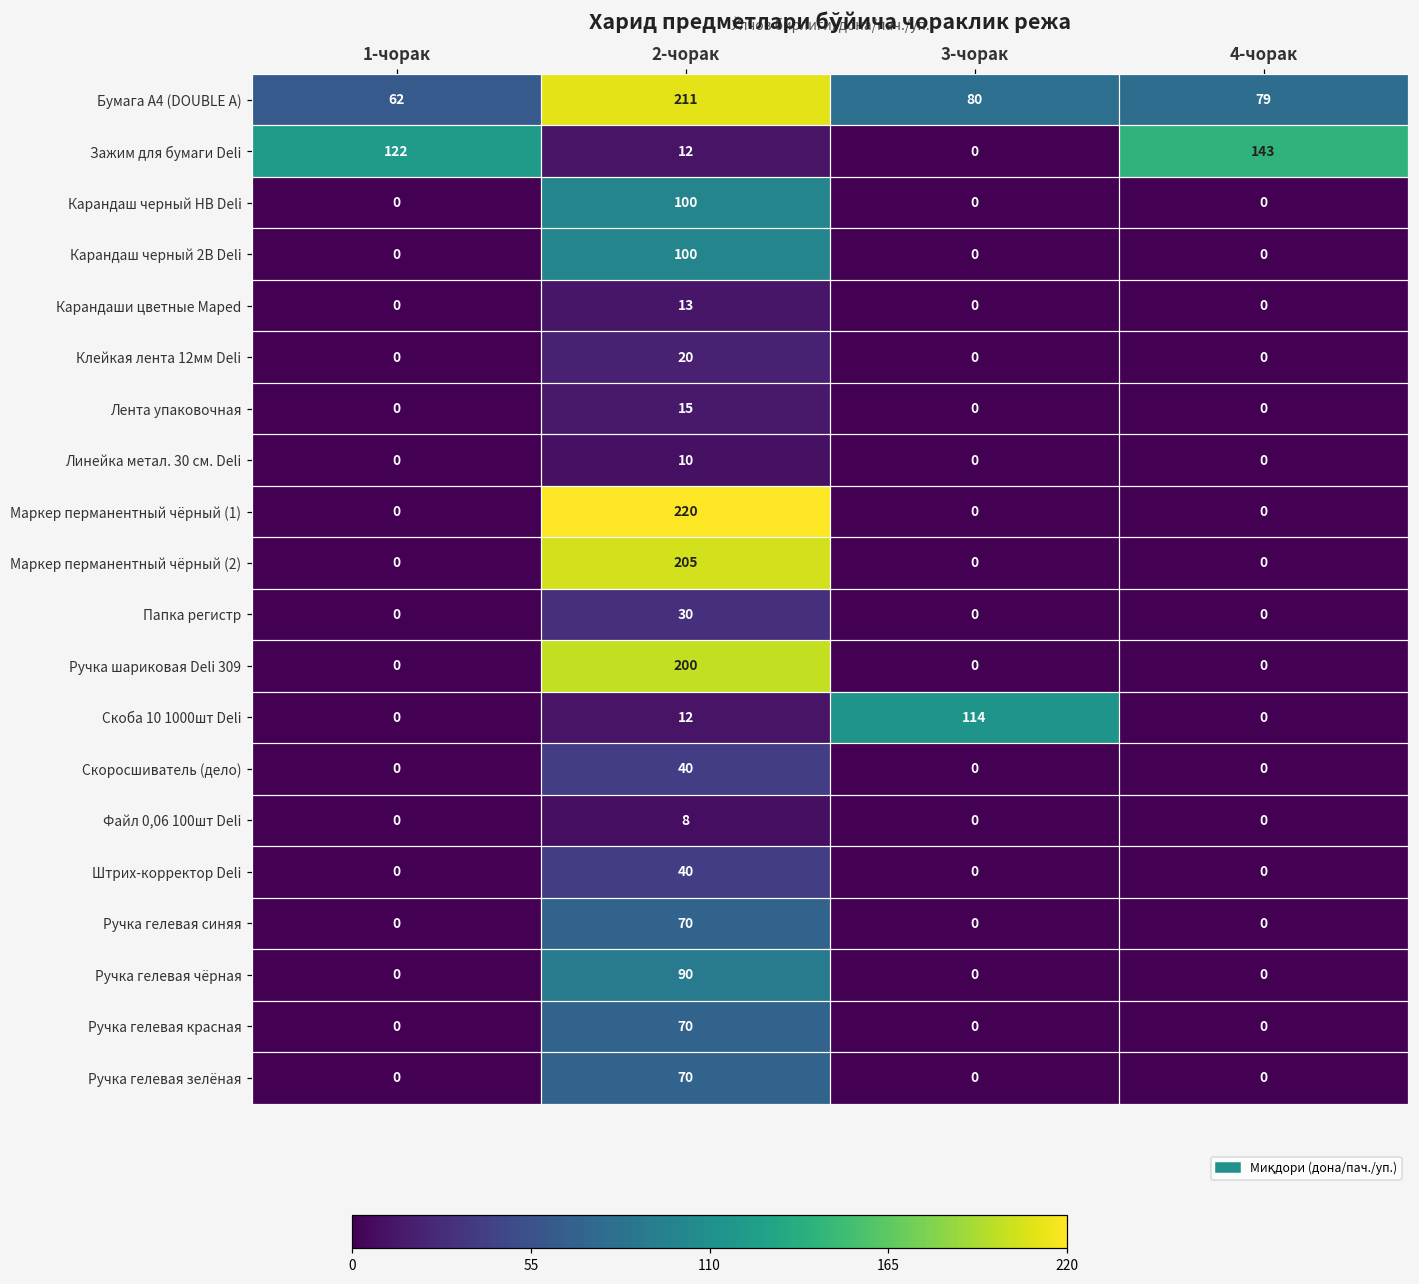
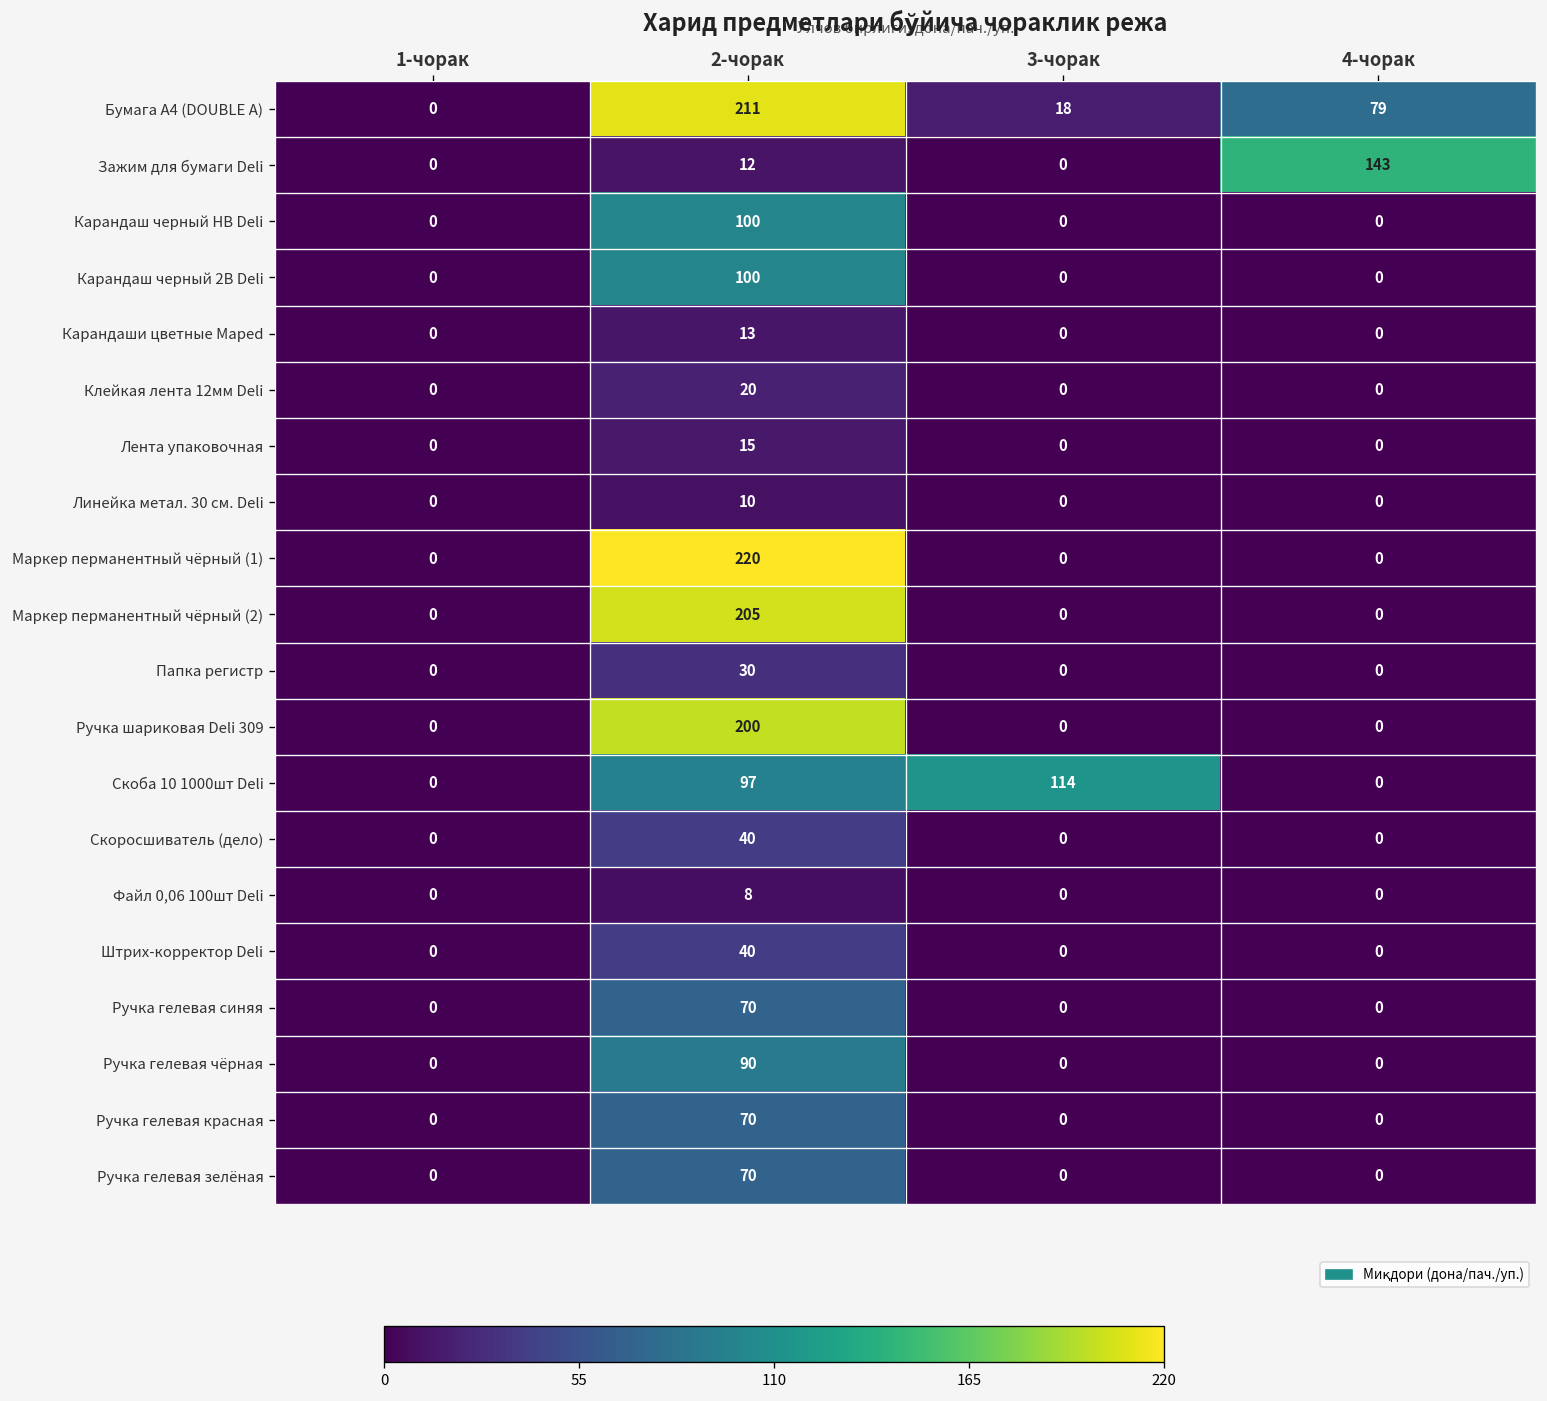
  {
    "Бумага А4 (DOUBLE A)": {
-     "1-чорак": 62,
+     "1-чорак": 0,
      "2-чорак": 211,
-     "3-чорак": 80,
+     "3-чорак": 18,
      "4-чорак": 79
    },
    "Зажим для бумаги Deli": {
-     "1-чорак": 122,
+     "1-чорак": 0,
      "2-чорак": 12,
      "3-чорак": 0,
      "4-чорак": 143
    },
    "Карандаш черный НВ Deli": {
      "1-чорак": 0,
      "2-чорак": 100,
      "3-чорак": 0,
      "4-чорак": 0
    },
    "Карандаш черный 2В Deli": {
      "1-чорак": 0,
      "2-чорак": 100,
      "3-чорак": 0,
      "4-чорак": 0
    },
    "Карандаши цветные Maped": {
      "1-чорак": 0,
      "2-чорак": 13,
      "3-чорак": 0,
      "4-чорак": 0
    },
    "Клейкая лента 12мм Deli": {
      "1-чорак": 0,
      "2-чорак": 20,
      "3-чорак": 0,
      "4-чорак": 0
    },
    "Лента упаковочная": {
      "1-чорак": 0,
      "2-чорак": 15,
      "3-чорак": 0,
      "4-чорак": 0
    },
    "Линейка метал. 30 см. Deli": {
      "1-чорак": 0,
      "2-чорак": 10,
      "3-чорак": 0,
      "4-чорак": 0
    },
    "Маркер перманентный чёрный (1)": {
      "1-чорак": 0,
      "2-чорак": 220,
      "3-чорак": 0,
      "4-чорак": 0
    },
    "Маркер перманентный чёрный (2)": {
      "1-чорак": 0,
      "2-чорак": 205,
      "3-чорак": 0,
      "4-чорак": 0
    },
    "Папка регистр": {
      "1-чорак": 0,
      "2-чорак": 30,
      "3-чорак": 0,
      "4-чорак": 0
    },
    "Ручка шариковая Deli 309": {
      "1-чорак": 0,
      "2-чорак": 200,
      "3-чорак": 0,
      "4-чорак": 0
    },
    "Скоба 10 1000шт Deli": {
      "1-чорак": 0,
-     "2-чорак": 12,
+     "2-чорак": 97,
      "3-чорак": 114,
      "4-чорак": 0
    },
    "Скоросшиватель (дело)": {
      "1-чорак": 0,
      "2-чорак": 40,
      "3-чорак": 0,
      "4-чорак": 0
    },
    "Файл 0,06 100шт Deli": {
      "1-чорак": 0,
      "2-чорак": 8,
      "3-чорак": 0,
      "4-чорак": 0
    },
    "Штрих-корректор Deli": {
      "1-чорак": 0,
      "2-чорак": 40,
      "3-чорак": 0,
      "4-чорак": 0
    },
    "Ручка гелевая синяя": {
      "1-чорак": 0,
      "2-чорак": 70,
      "3-чорак": 0,
      "4-чорак": 0
    },
    "Ручка гелевая чёрная": {
      "1-чорак": 0,
      "2-чорак": 90,
      "3-чорак": 0,
      "4-чорак": 0
    },
    "Ручка гелевая красная": {
      "1-чорак": 0,
      "2-чорак": 70,
      "3-чорак": 0,
      "4-чорак": 0
    },
    "Ручка гелевая зелёная": {
      "1-чорак": 0,
      "2-чорак": 70,
      "3-чорак": 0,
      "4-чорак": 0
    }
  }
